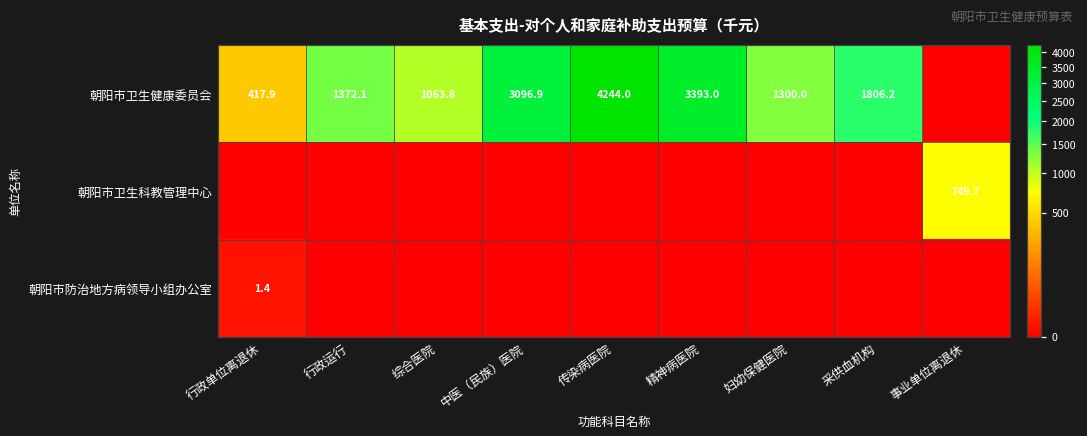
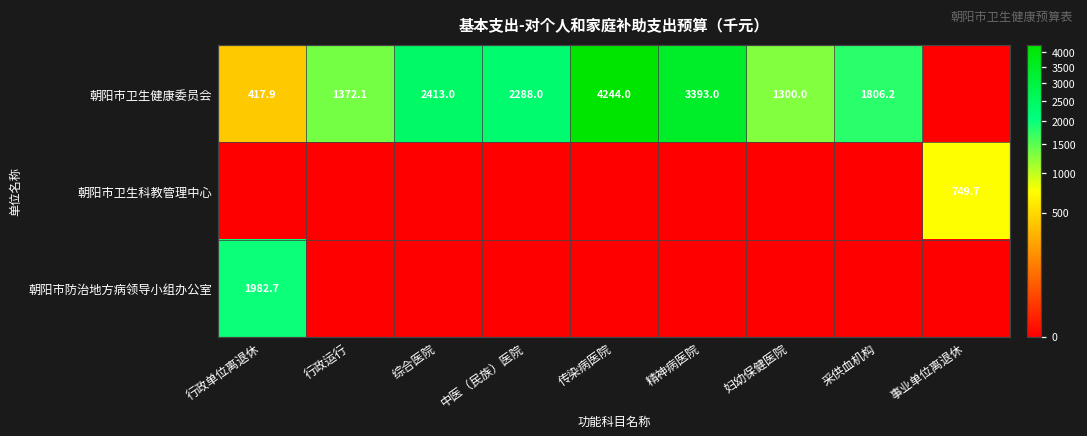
  {
    "朝阳市卫生健康委员会": {
      "行政单位离退休": 417.9,
      "行政运行": 1372.1,
-     "综合医院": 1063.8,
-     "中医（民族）医院": 3096.9,
+     "综合医院": 2413.0,
+     "中医（民族）医院": 2288.0,
      "传染病医院": 4244.0,
      "精神病医院": 3393.0,
      "妇幼保健医院": 1300.0,
      "采供血机构": 1806.2
    },
    "朝阳市卫生科教管理中心": {
      "事业单位离退休": 749.7
    },
    "朝阳市防治地方病领导小组办公室": {
-     "行政单位离退休": 1.4
+     "行政单位离退休": 1982.7
    }
  }
